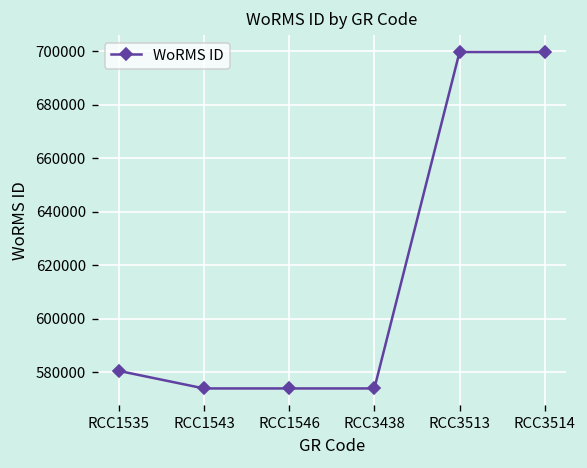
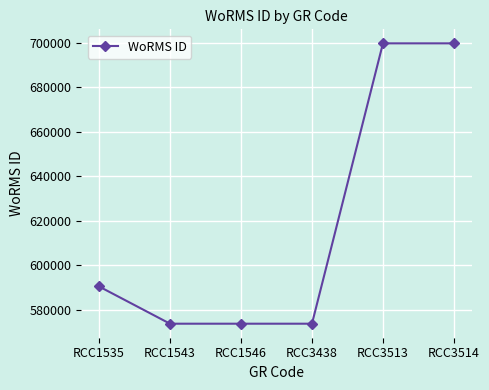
  {
-   "RCC1535": 580000,
+   "RCC1535": 591000,
    "RCC1543": 574000,
    "RCC1546": 574000,
    "RCC3438": 574000,
    "RCC3513": 700000,
    "RCC3514": 700000
  }
